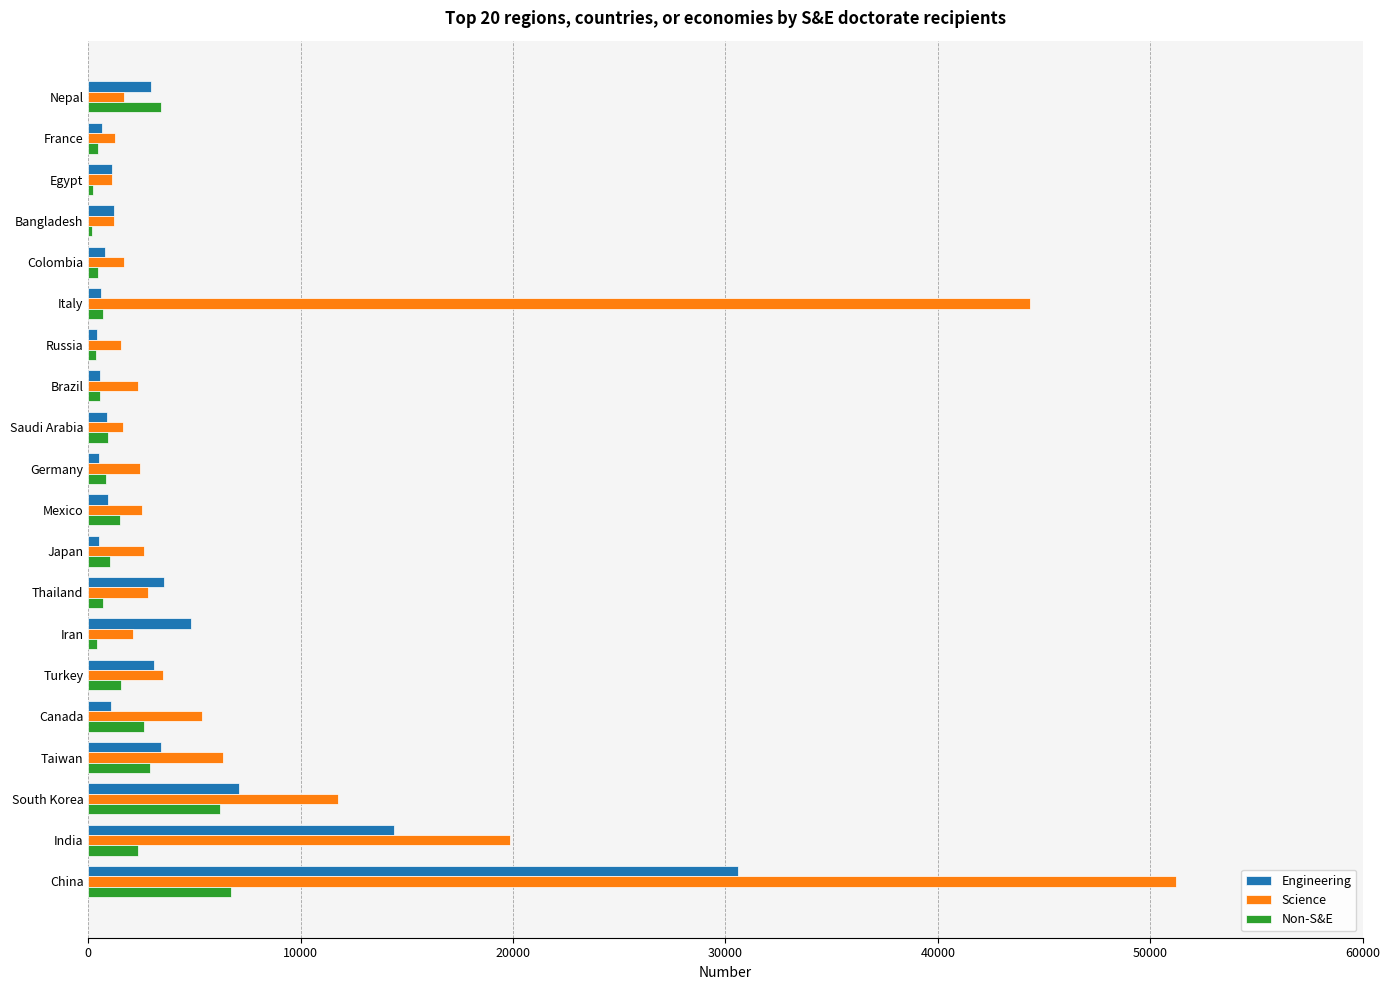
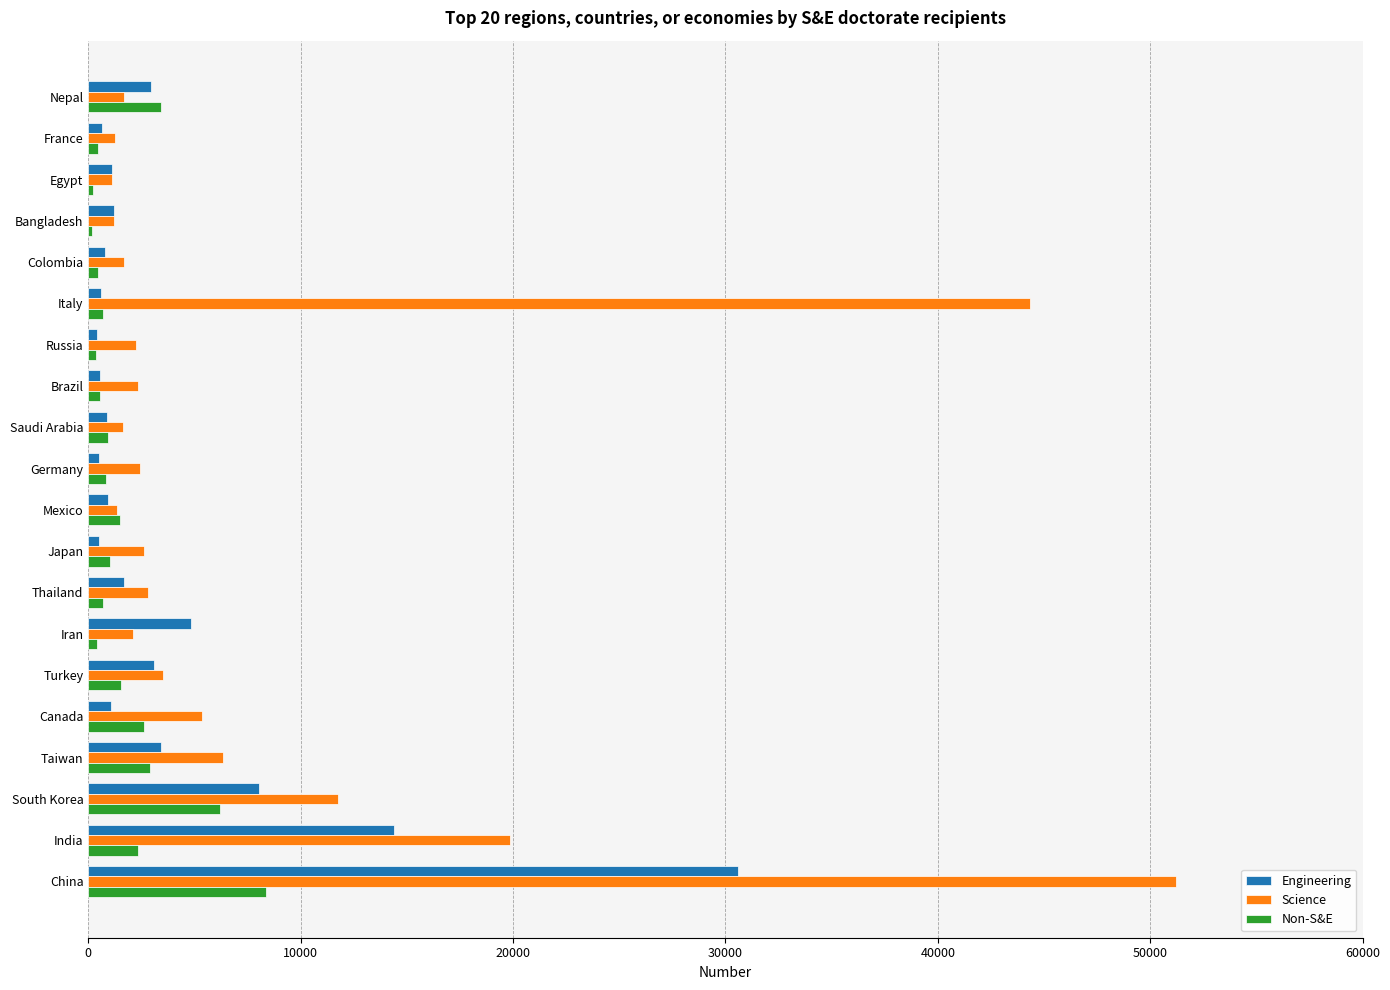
  {
    "Engineering": {
      "Nepal": 2900,
      "France": 600,
      "Egypt": 1100,
      "Bangladesh": 1200,
      "Colombia": 800,
      "Italy": 600,
      "Russia": 400,
      "Brazil": 500,
      "Saudi Arabia": 900,
      "Germany": 500,
      "Mexico": 900,
      "Japan": 500,
-     "Thailand": 3600,
+     "Thailand": 1700,
      "Iran": 4800,
      "Turkey": 3100,
      "Canada": 1100,
      "Taiwan": 3400,
-     "South Korea": 7100,
+     "South Korea": 8000,
      "India": 14400,
      "China": 30600
    },
    "Science": {
      "Nepal": 1700,
      "France": 1200,
      "Egypt": 1100,
      "Bangladesh": 1200,
      "Colombia": 1700,
      "Italy": 44300,
-     "Russia": 1500,
+     "Russia": 2300,
      "Brazil": 2300,
      "Saudi Arabia": 1700,
      "Germany": 2400,
-     "Mexico": 2500,
+     "Mexico": 1400,
      "Japan": 2600,
      "Thailand": 2800,
      "Iran": 2100,
      "Turkey": 3500,
      "Canada": 5300,
      "Taiwan": 6300,
      "South Korea": 11800,
      "India": 19800,
      "China": 51200
    },
    "Non-S&E": {
      "Nepal": 3400,
      "France": 500,
      "Egypt": 200,
      "Bangladesh": 200,
      "Colombia": 500,
      "Italy": 700,
      "Russia": 400,
      "Brazil": 500,
      "Saudi Arabia": 900,
      "Germany": 900,
      "Mexico": 1500,
      "Japan": 1000,
      "Thailand": 700,
      "Iran": 400,
      "Turkey": 1500,
      "Canada": 2600,
      "Taiwan": 2900,
      "South Korea": 6200,
      "India": 2300,
-     "China": 6700
+     "China": 8400
    }
  }
